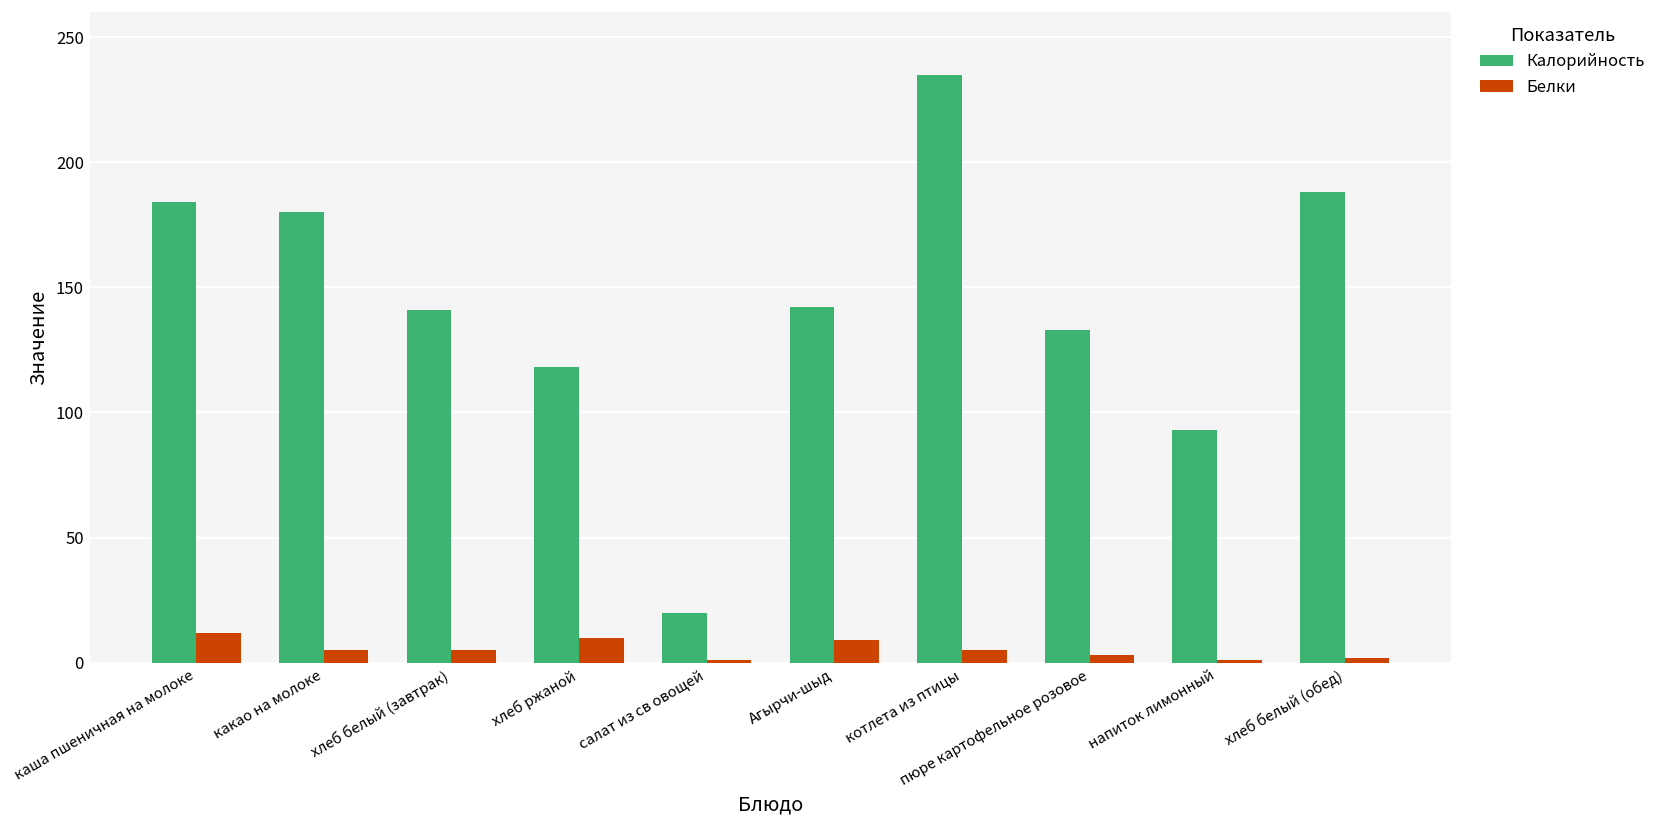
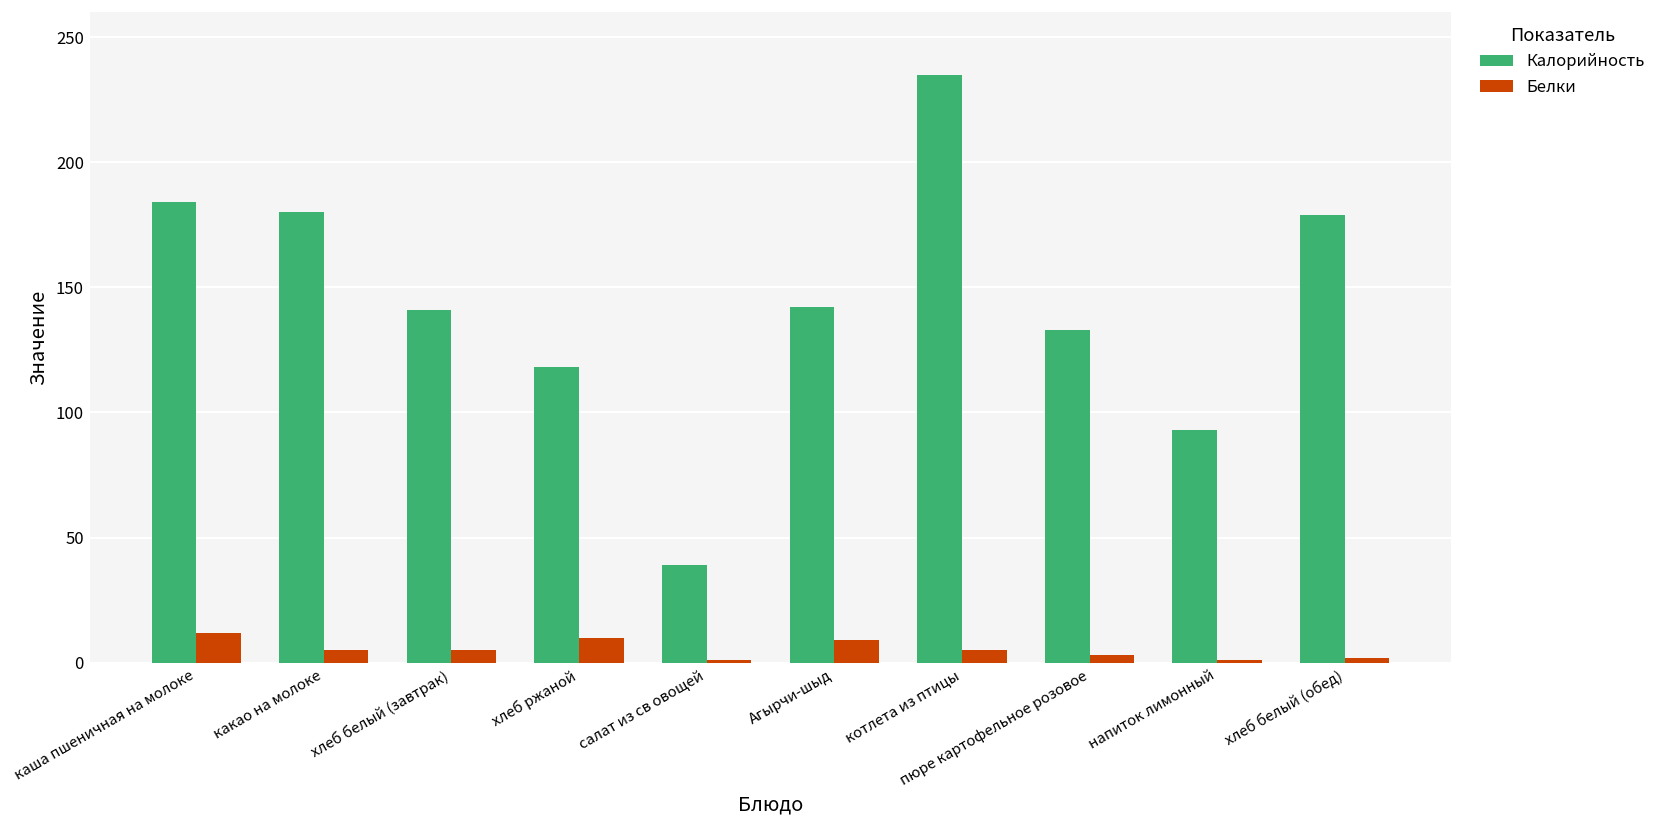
  {
    "Калорийность": {
      "каша пшеничная на молоке": 184,
      "какао на молоке": 180,
      "хлеб белый (завтрак)": 141,
      "хлеб ржаной": 118,
-     "салат из св овощей": 20,
+     "салат из св овощей": 39,
      "Агырчи-шыд": 142,
      "котлета из птицы": 235,
      "пюре картофельное розовое": 133,
      "напиток лимонный": 93,
-     "хлеб белый (обед)": 188
+     "хлеб белый (обед)": 179
    },
    "Белки": {
      "каша пшеничная на молоке": 12,
      "какао на молоке": 5,
      "хлеб белый (завтрак)": 5,
      "хлеб ржаной": 10,
      "Агырчи-шыд": 9,
      "котлета из птицы": 5,
      "пюре картофельное розовое": 3,
      "хлеб белый (обед)": 2
    }
  }
